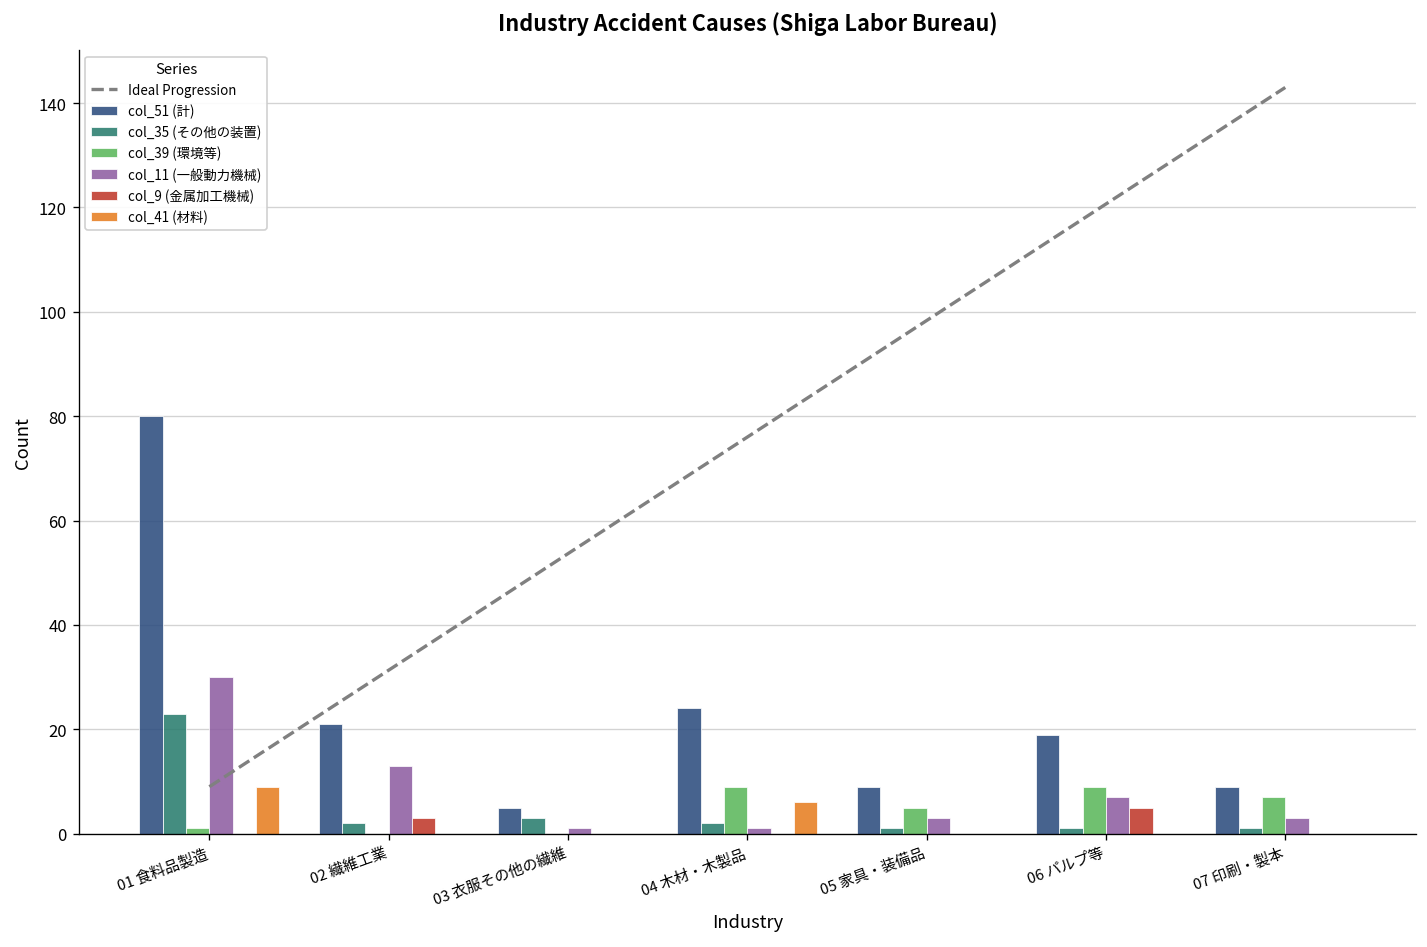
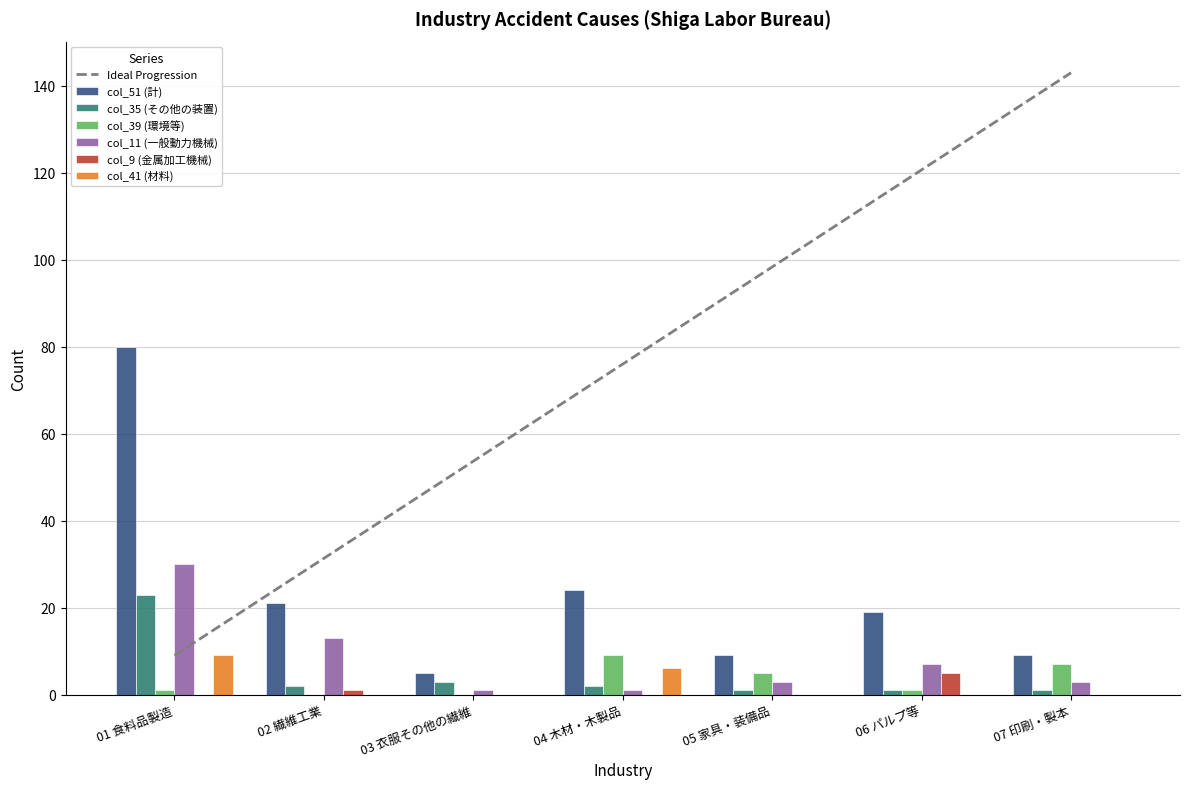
  {
    "col_39 (環境等)": {
      "01 食料品製造": 1,
      "02 繊維工業": 0,
      "03 衣服その他の繊維": 0,
      "04 木材・木製品": 9,
      "05 家具・装備品": 5,
-     "06 パルプ等": 9,
+     "06 パルプ等": 1,
      "07 印刷・製本": 7
    },
    "col_9 (金属加工機械)": {
      "01 食料品製造": 0,
-     "02 繊維工業": 3,
+     "02 繊維工業": 1,
      "03 衣服その他の繊維": 0,
      "04 木材・木製品": 0,
      "05 家具・装備品": 0,
      "06 パルプ等": 5,
      "07 印刷・製本": 0
    },
    "col_41 (材料)": {
      "01 食料品製造": 9,
      "02 繊維工業": 0,
      "03 衣服その他の繊維": 0,
      "04 木材・木製品": 6,
      "05 家具・装備品": 0,
      "06 パルプ等": 0,
      "07 印刷・製本": 0
    }
  }
